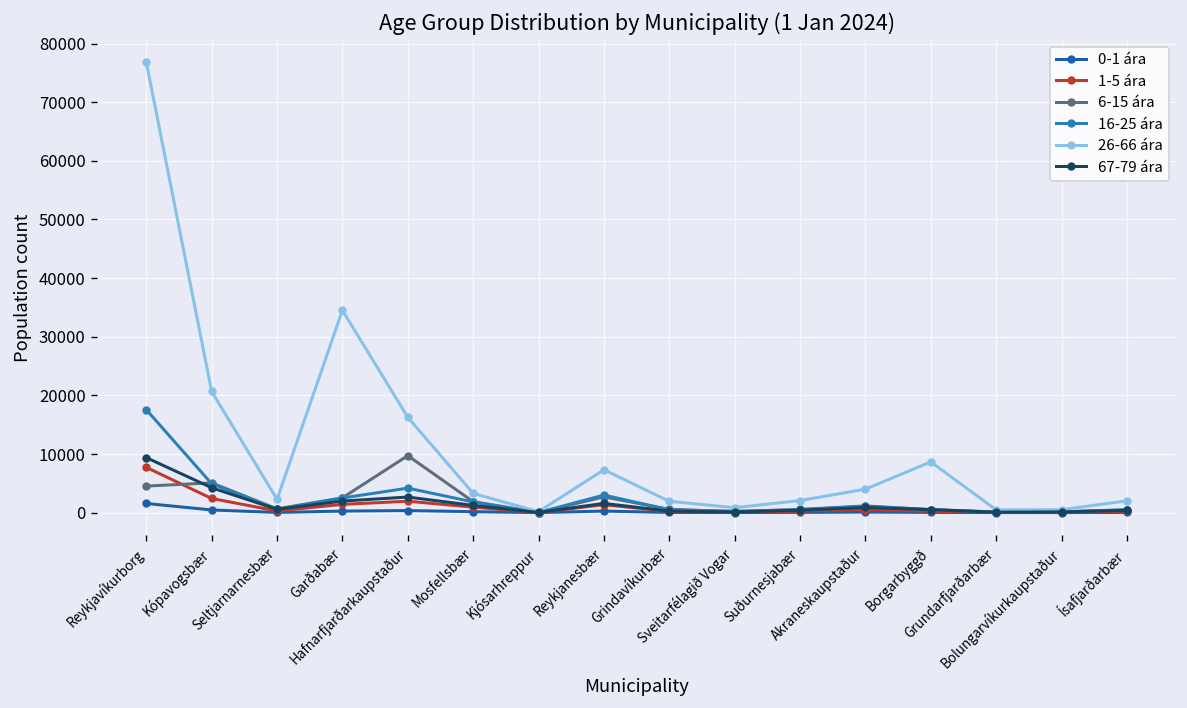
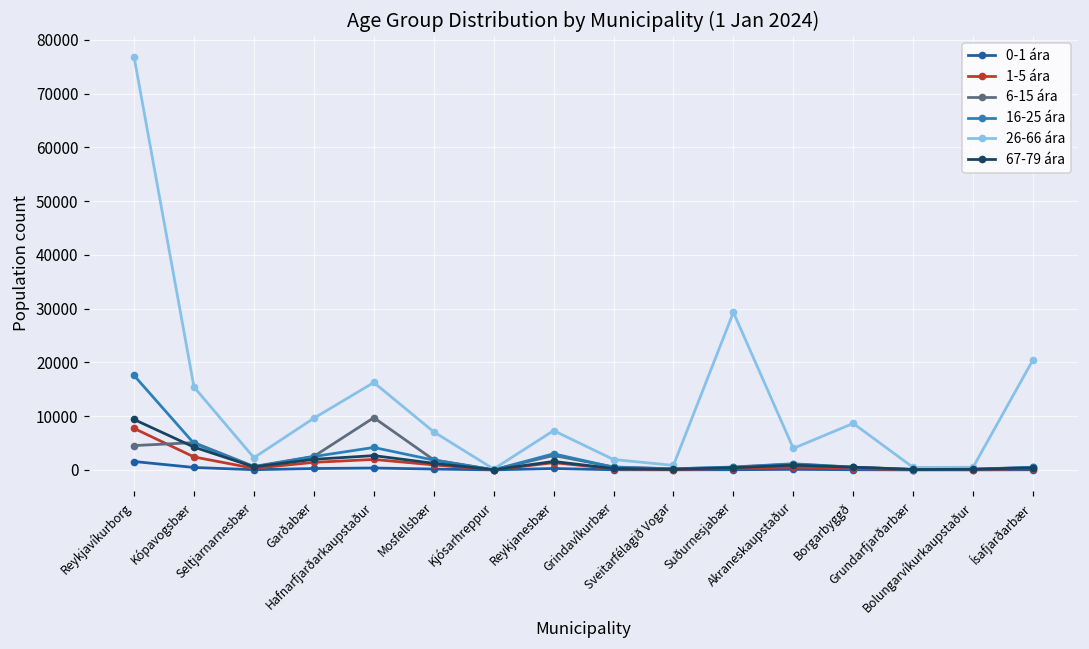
  {
    "1-5 ára": {
      "Reykjavíkurborg": 8000,
      "Kópavogsbær": 2000,
      "Garðabær": 1000,
      "Hafnarfjarðarkaupstaður": 2000
    },
    "6-15 ára": {
      "Reykjavíkurborg": 5000,
      "Hafnarfjarðarkaupstaður": 10000
    },
    "26-66 ára": {
      "Reykjavíkurborg": 77000,
-     "Kópavogsbær": 21000,
+     "Kópavogsbær": 15000,
      "Seltjarnarnesbær": 2000,
-     "Garðabær": 34000,
+     "Garðabær": 10000,
      "Hafnarfjarðarkaupstaður": 16000,
-     "Mosfellsbær": 3000,
+     "Mosfellsbær": 7000,
      "Reykjanesbær": 7000,
      "Grindavíkurbær": 2000,
      "Sveitarfélagið Vogar": 1000,
-     "Suðurnesjabær": 2000,
+     "Suðurnesjabær": 29000,
      "Akraneskaupstaður": 4000,
      "Borgarbyggð": 9000,
-     "Ísafjarðarbær": 2000
+     "Ísafjarðarbær": 20000
    },
    "67-79 ára": {
      "Reykjavíkurborg": 9000,
      "Kópavogsbær": 4000,
      "Garðabær": 2000,
      "Hafnarfjarðarkaupstaður": 3000
    }
  }
